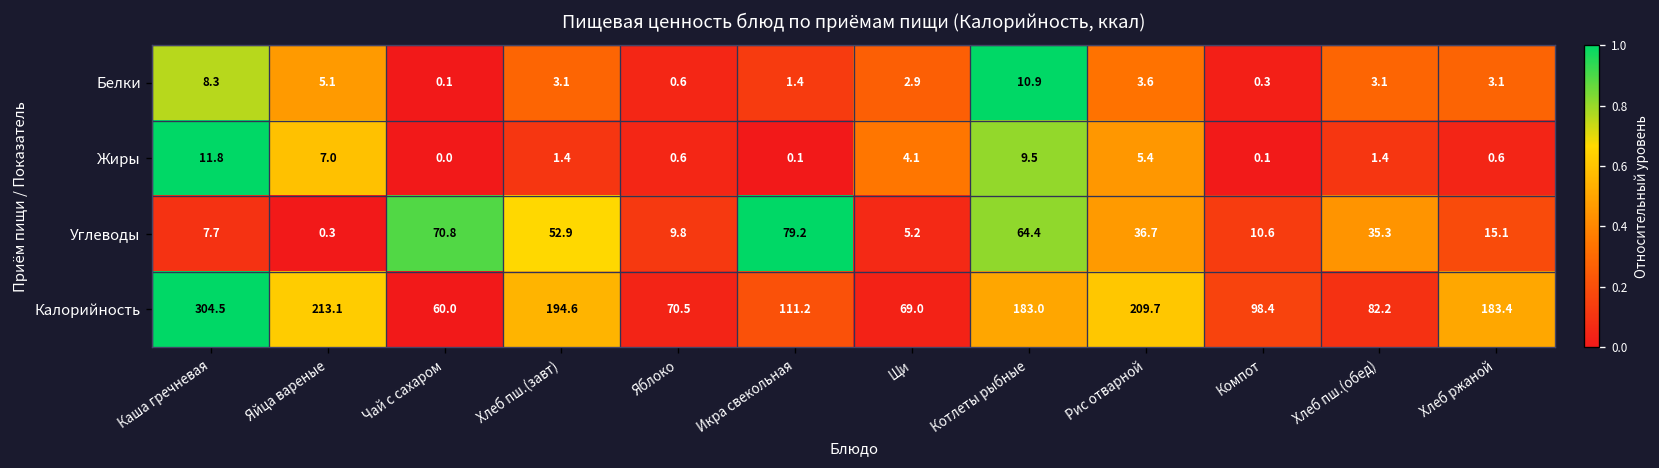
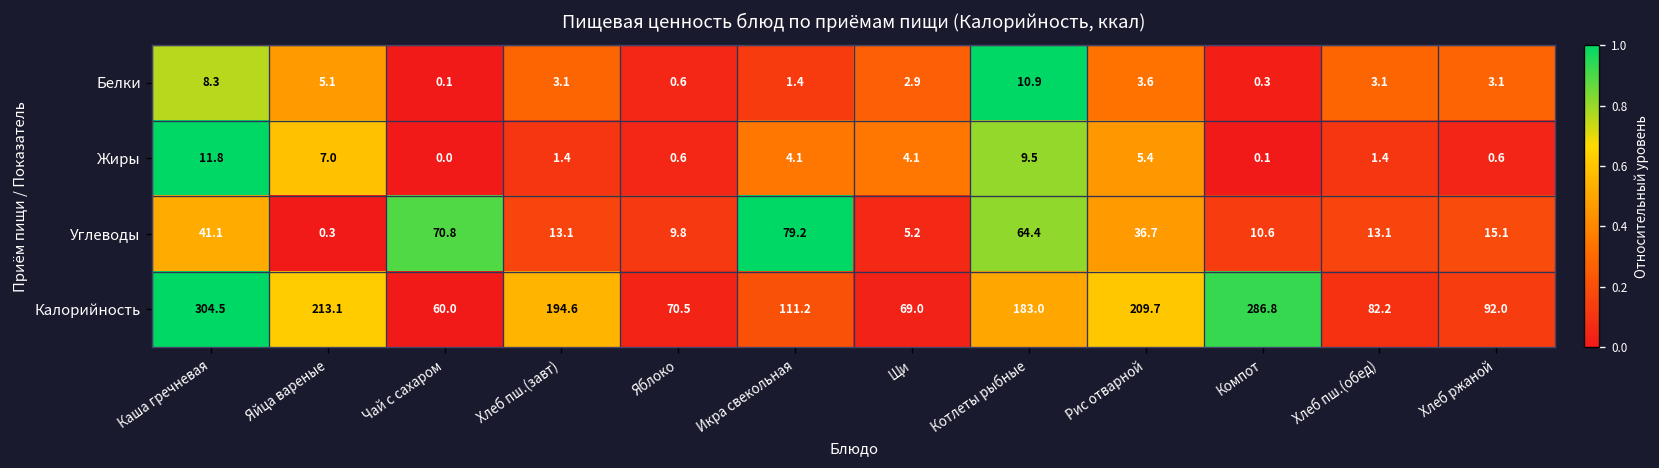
  {
    "Белки": {
      "Каша гречневая": 8.3,
      "Яйца вареные": 5.1,
      "Чай с сахаром": 0.1,
      "Хлеб пш.(завт)": 3.1,
      "Яблоко": 0.6,
      "Икра свекольная": 1.4,
      "Щи": 2.9,
      "Котлеты рыбные": 10.9,
      "Рис отварной": 3.6,
      "Компот": 0.3,
      "Хлеб пш.(обед)": 3.1,
      "Хлеб ржаной": 3.1
    },
    "Жиры": {
      "Каша гречневая": 11.8,
      "Яйца вареные": 7.0,
      "Чай с сахаром": 0.0,
      "Хлеб пш.(завт)": 1.4,
      "Яблоко": 0.6,
-     "Икра свекольная": 0.1,
+     "Икра свекольная": 4.1,
      "Щи": 4.1,
      "Котлеты рыбные": 9.5,
      "Рис отварной": 5.4,
      "Компот": 0.1,
      "Хлеб пш.(обед)": 1.4,
      "Хлеб ржаной": 0.6
    },
    "Углеводы": {
-     "Каша гречневая": 7.7,
+     "Каша гречневая": 41.1,
      "Яйца вареные": 0.3,
      "Чай с сахаром": 70.8,
-     "Хлеб пш.(завт)": 52.9,
+     "Хлеб пш.(завт)": 13.1,
      "Яблоко": 9.8,
      "Икра свекольная": 79.2,
      "Щи": 5.2,
      "Котлеты рыбные": 64.4,
      "Рис отварной": 36.7,
      "Компот": 10.6,
-     "Хлеб пш.(обед)": 35.3,
+     "Хлеб пш.(обед)": 13.1,
      "Хлеб ржаной": 15.1
    },
    "Калорийность": {
      "Каша гречневая": 304.5,
      "Яйца вареные": 213.1,
      "Чай с сахаром": 60.0,
      "Хлеб пш.(завт)": 194.6,
      "Яблоко": 70.5,
      "Икра свекольная": 111.2,
      "Щи": 69.0,
      "Котлеты рыбные": 183.0,
      "Рис отварной": 209.7,
-     "Компот": 98.4,
+     "Компот": 286.8,
      "Хлеб пш.(обед)": 82.2,
-     "Хлеб ржаной": 183.4
+     "Хлеб ржаной": 92.0
    }
  }
